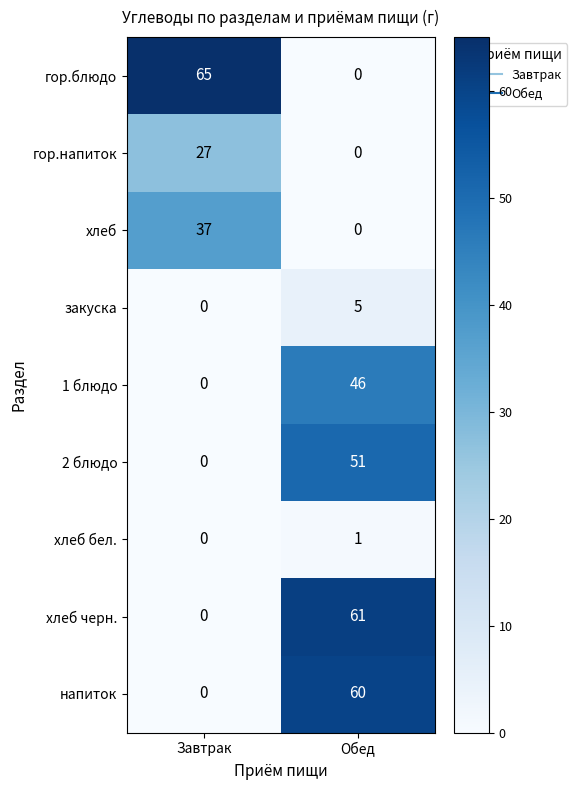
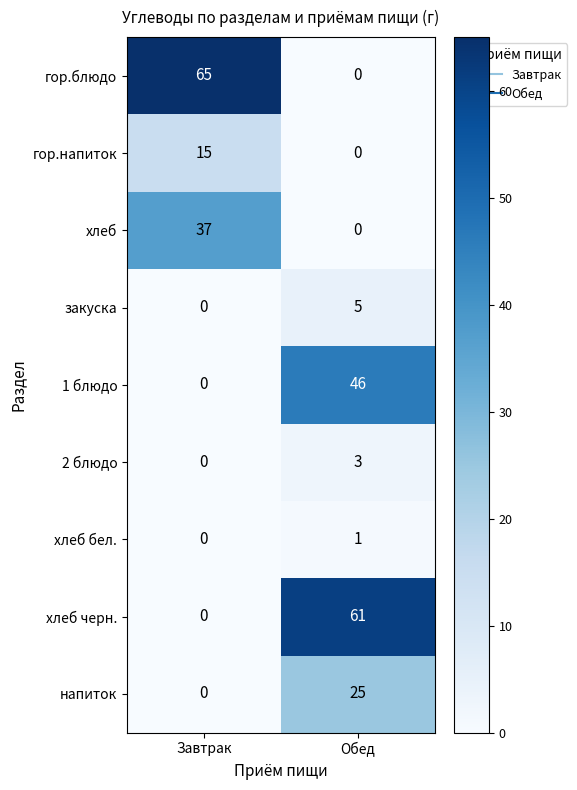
  {
    "гор.блюдо": {
      "Завтрак": 65,
      "Обед": 0
    },
    "гор.напиток": {
-     "Завтрак": 27,
+     "Завтрак": 15,
      "Обед": 0
    },
    "хлеб": {
      "Завтрак": 37,
      "Обед": 0
    },
    "закуска": {
      "Завтрак": 0,
      "Обед": 5
    },
    "1 блюдо": {
      "Завтрак": 0,
      "Обед": 46
    },
    "2 блюдо": {
      "Завтрак": 0,
-     "Обед": 51
+     "Обед": 3
    },
    "хлеб бел.": {
      "Завтрак": 0,
      "Обед": 1
    },
    "хлеб черн.": {
      "Завтрак": 0,
      "Обед": 61
    },
    "напиток": {
      "Завтрак": 0,
-     "Обед": 60
+     "Обед": 25
    }
  }
